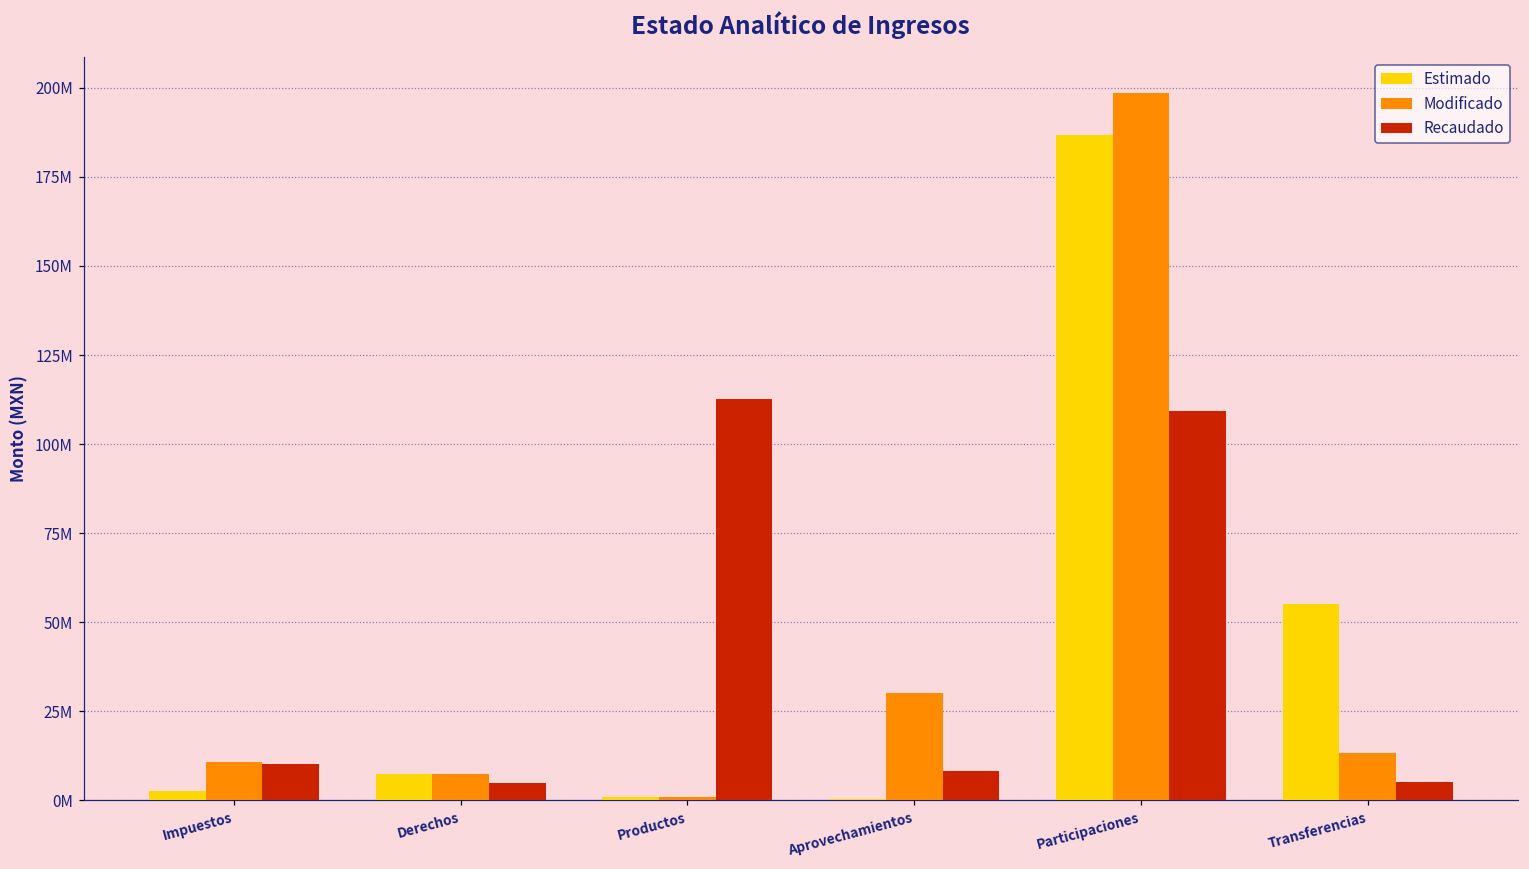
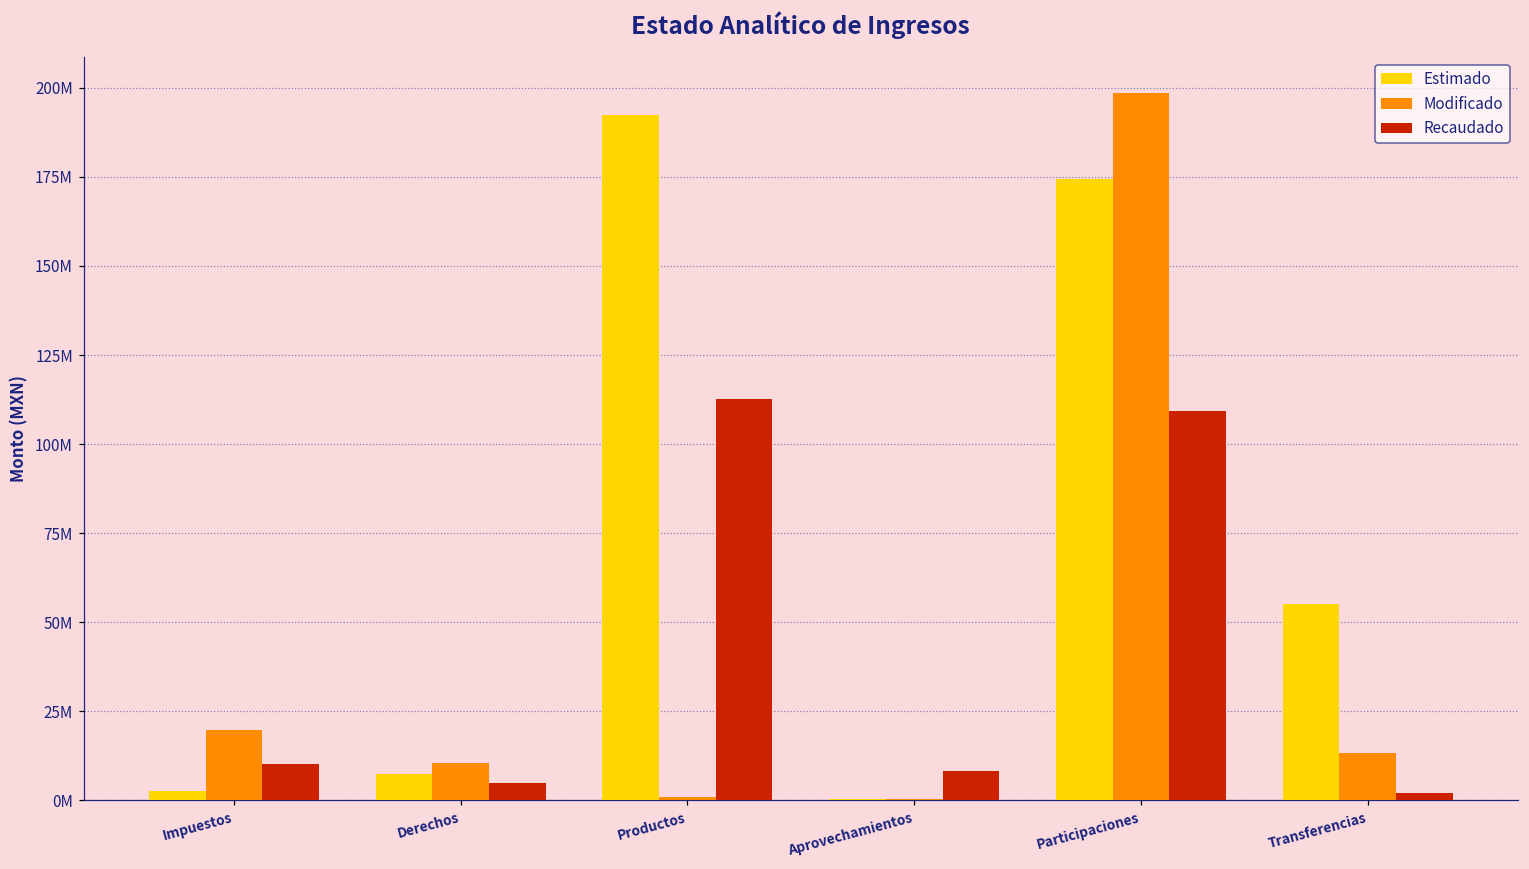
  {
    "Estimado": {
      "Impuestos": 3000000,
      "Derechos": 8000000,
-     "Productos": 1000000,
-     "Participaciones": 187000000,
+     "Productos": 192000000,
+     "Participaciones": 174000000,
      "Transferencias": 55000000
    },
    "Modificado": {
-     "Impuestos": 11000000,
-     "Derechos": 8000000,
+     "Impuestos": 20000000,
+     "Derechos": 10000000,
      "Productos": 1000000,
-     "Aprovechamientos": 30000000,
+     "Aprovechamientos": 0,
      "Participaciones": 199000000,
      "Transferencias": 13000000
    },
    "Recaudado": {
      "Impuestos": 10000000,
      "Derechos": 5000000,
      "Productos": 113000000,
      "Aprovechamientos": 8000000,
      "Participaciones": 109000000,
-     "Transferencias": 5000000
+     "Transferencias": 2000000
    }
  }
